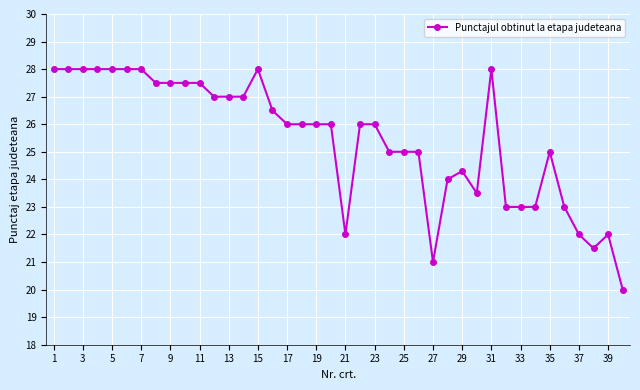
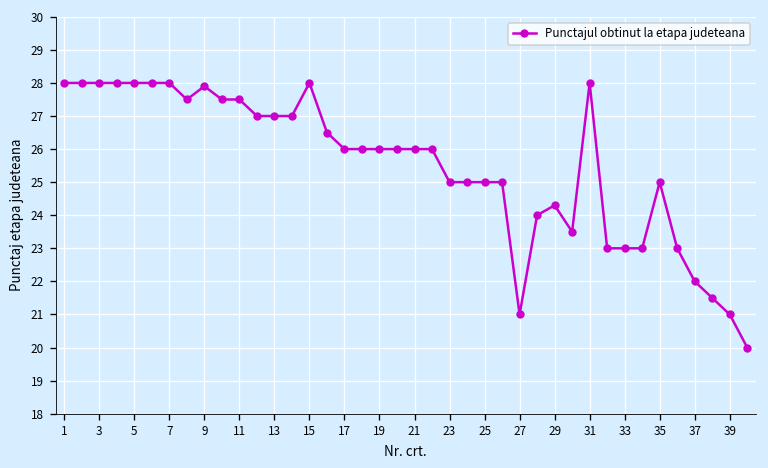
  {
    "1": 28.0,
    "3": 28.0,
    "5": 28.0,
    "7": 28.0,
-   "9": 27.5,
+   "9": 27.9,
    "11": 27.5,
    "13": 27.0,
    "15": 28.0,
    "17": 26.0,
    "19": 26.0,
-   "21": 22,
-   "23": 26,
+   "21": 26,
+   "23": 25,
    "25": 25.0,
    "27": 21.0,
    "29": 24.3,
    "31": 28.0,
    "33": 23.0,
    "35": 25.0,
    "37": 22.0,
-   "39": 22
+   "39": 21
  }
